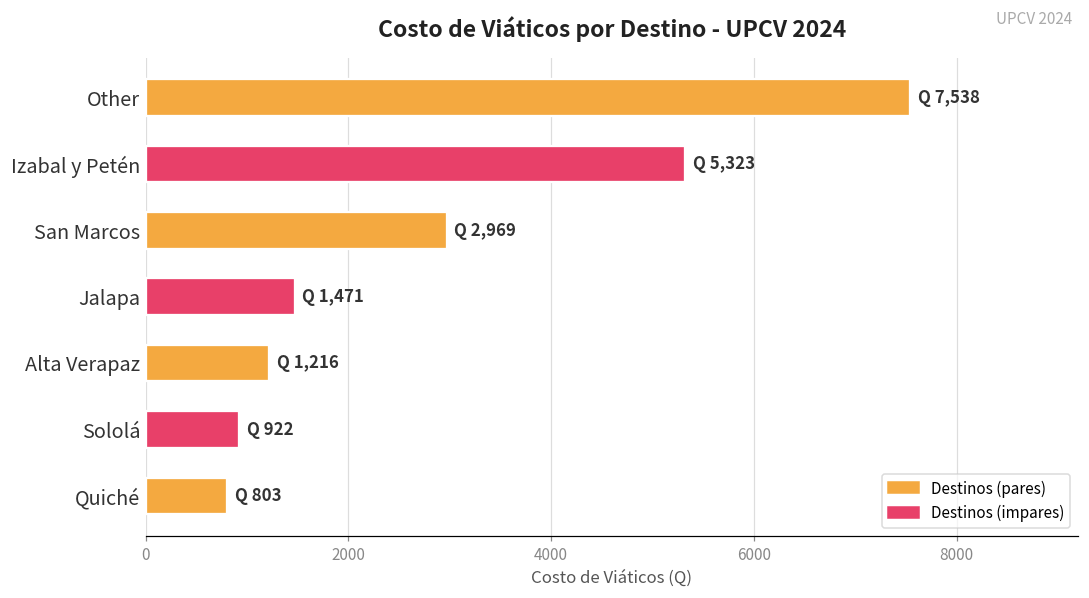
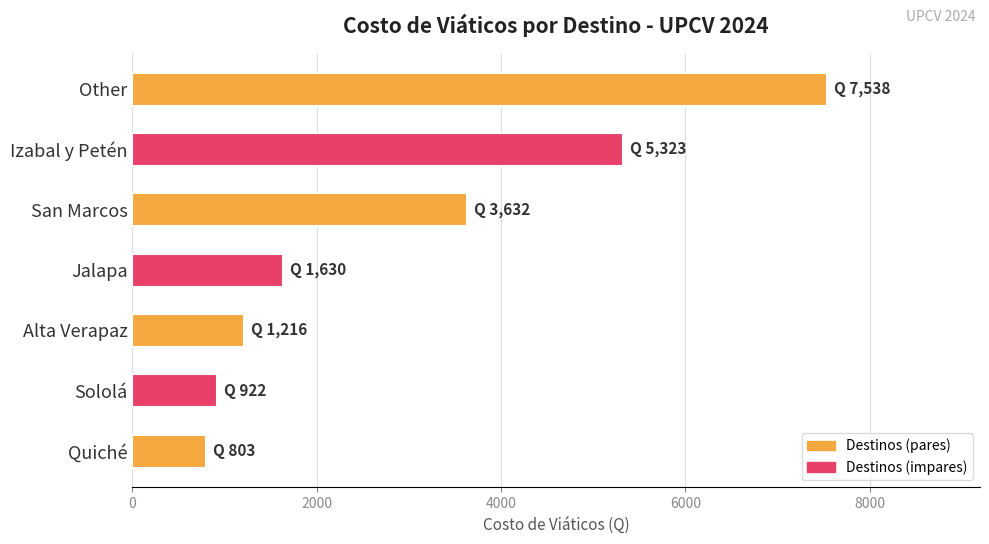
  {
    "Other": "7,538",
    "Izabal y Petén": "5,323",
-   "San Marcos": "2,969",
-   "Jalapa": "1,471",
+   "San Marcos": "3,632",
+   "Jalapa": "1,630",
    "Alta Verapaz": "1,216",
    "Sololá": "922",
    "Quiché": "803"
  }
